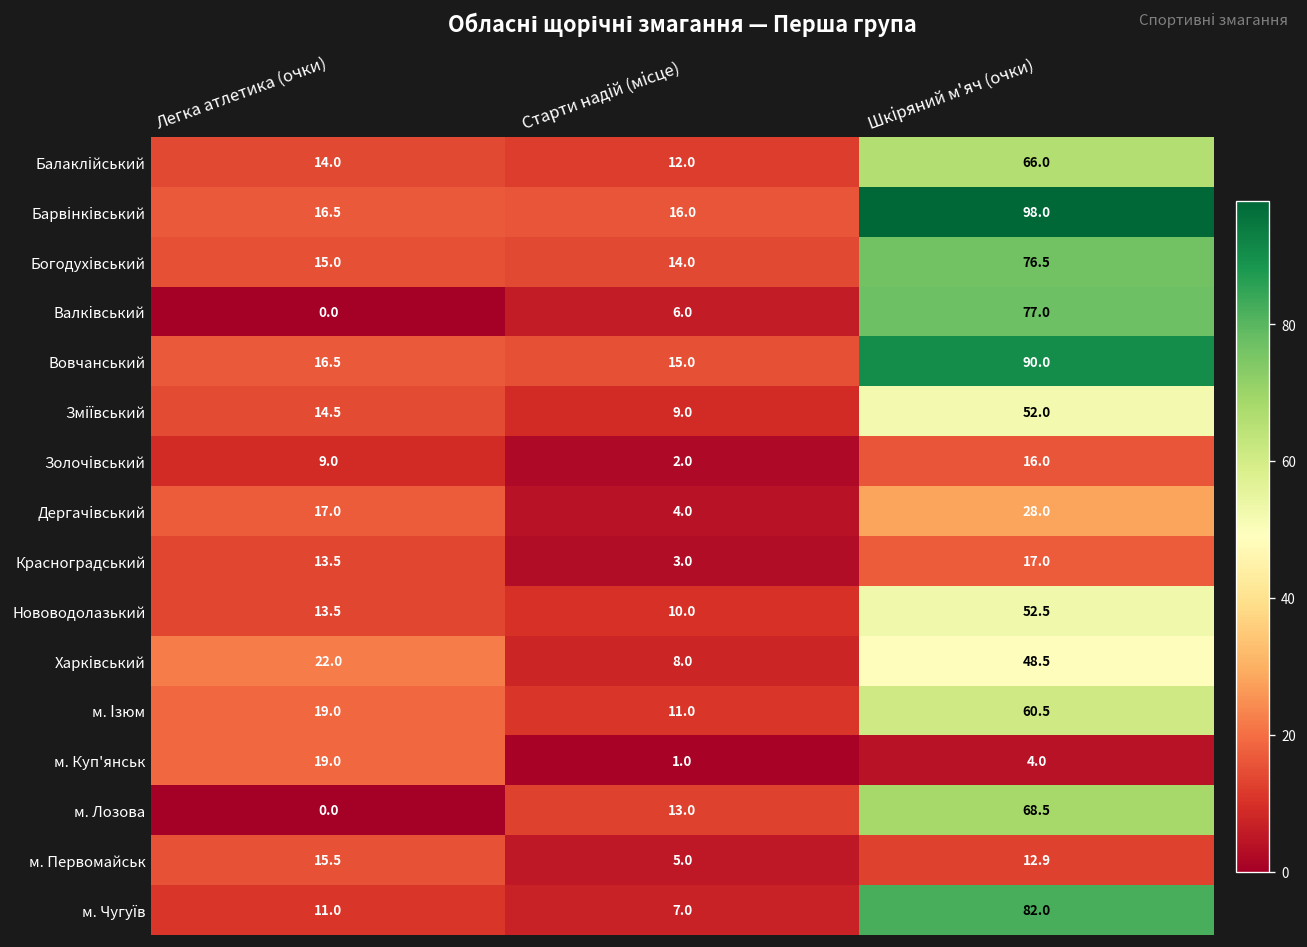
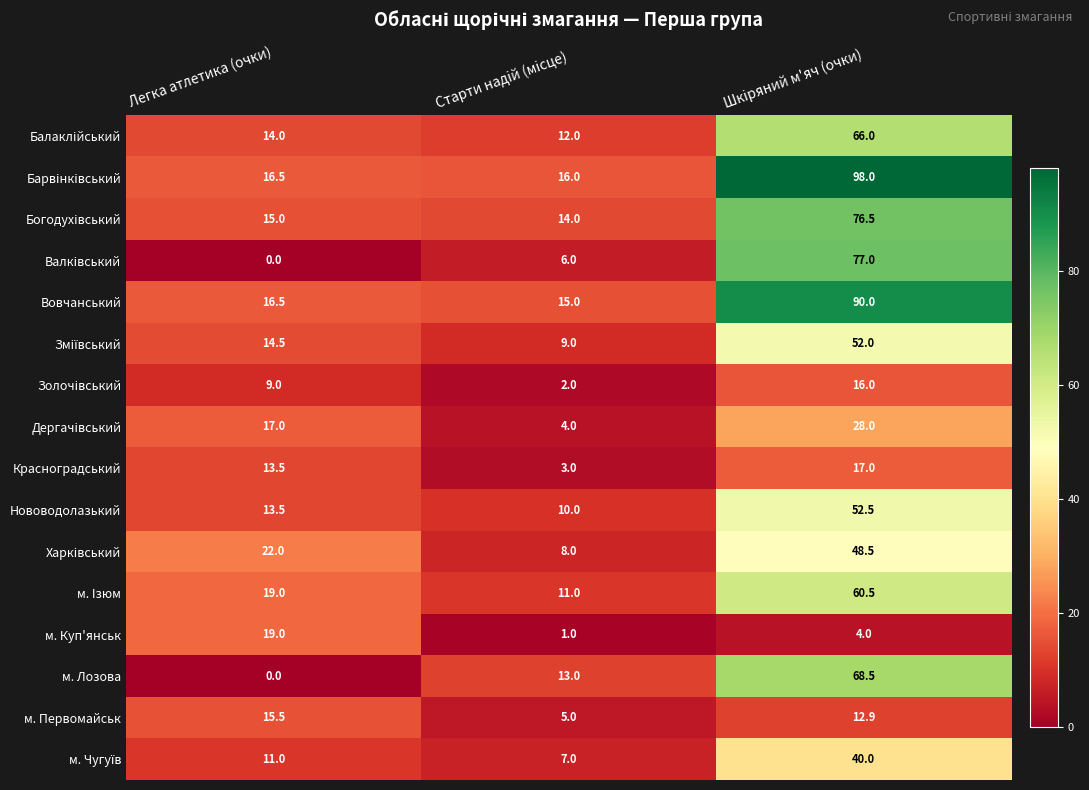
  {
    "Балаклійський": {
      "Легка атлетика (очки)": 14.0,
      "Старти надій (місце)": 12.0,
      "Шкіряний м'яч (очки)": 66.0
    },
    "Барвінківський": {
      "Легка атлетика (очки)": 16.5,
      "Старти надій (місце)": 16.0,
      "Шкіряний м'яч (очки)": 98.0
    },
    "Богодухівський": {
      "Легка атлетика (очки)": 15.0,
      "Старти надій (місце)": 14.0,
      "Шкіряний м'яч (очки)": 76.5
    },
    "Валківський": {
      "Легка атлетика (очки)": 0.0,
      "Старти надій (місце)": 6.0,
      "Шкіряний м'яч (очки)": 77.0
    },
    "Вовчанський": {
      "Легка атлетика (очки)": 16.5,
      "Старти надій (місце)": 15.0,
      "Шкіряний м'яч (очки)": 90.0
    },
    "Зміївський": {
      "Легка атлетика (очки)": 14.5,
      "Старти надій (місце)": 9.0,
      "Шкіряний м'яч (очки)": 52.0
    },
    "Золочівський": {
      "Легка атлетика (очки)": 9.0,
      "Старти надій (місце)": 2.0,
      "Шкіряний м'яч (очки)": 16.0
    },
    "Дергачівський": {
      "Легка атлетика (очки)": 17.0,
      "Старти надій (місце)": 4.0,
      "Шкіряний м'яч (очки)": 28.0
    },
    "Красноградський": {
      "Легка атлетика (очки)": 13.5,
      "Старти надій (місце)": 3.0,
      "Шкіряний м'яч (очки)": 17.0
    },
    "Нововодолазький": {
      "Легка атлетика (очки)": 13.5,
      "Старти надій (місце)": 10.0,
      "Шкіряний м'яч (очки)": 52.5
    },
    "Харківський": {
      "Легка атлетика (очки)": 22.0,
      "Старти надій (місце)": 8.0,
      "Шкіряний м'яч (очки)": 48.5
    },
    "м. Ізюм": {
      "Легка атлетика (очки)": 19.0,
      "Старти надій (місце)": 11.0,
      "Шкіряний м'яч (очки)": 60.5
    },
    "м. Куп'янськ": {
      "Легка атлетика (очки)": 19.0,
      "Старти надій (місце)": 1.0,
      "Шкіряний м'яч (очки)": 4.0
    },
    "м. Лозова": {
      "Легка атлетика (очки)": 0.0,
      "Старти надій (місце)": 13.0,
      "Шкіряний м'яч (очки)": 68.5
    },
    "м. Первомайськ": {
      "Легка атлетика (очки)": 15.5,
      "Старти надій (місце)": 5.0,
      "Шкіряний м'яч (очки)": 12.9
    },
    "м. Чугуїв": {
      "Легка атлетика (очки)": 11.0,
      "Старти надій (місце)": 7.0,
-     "Шкіряний м'яч (очки)": 82.0
+     "Шкіряний м'яч (очки)": 40.0
    }
  }
